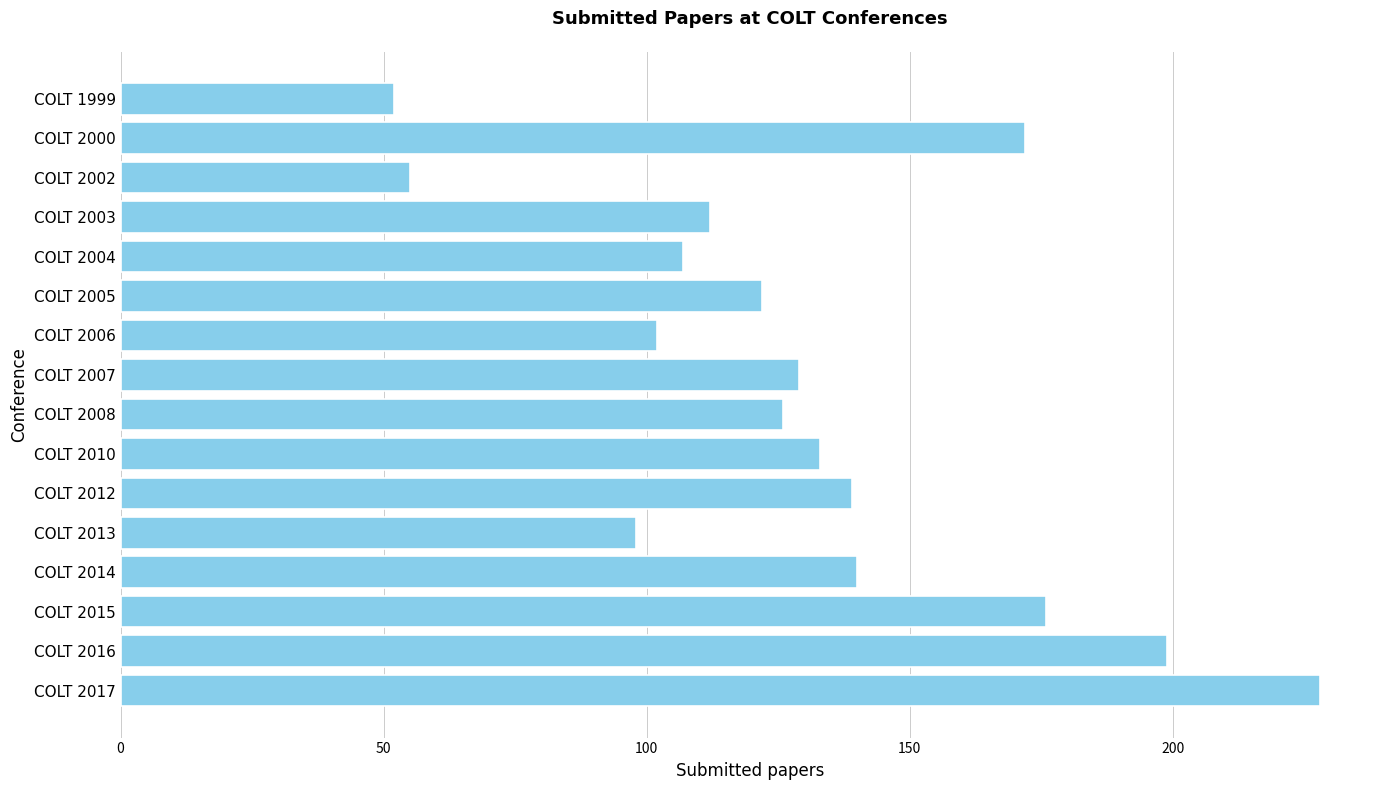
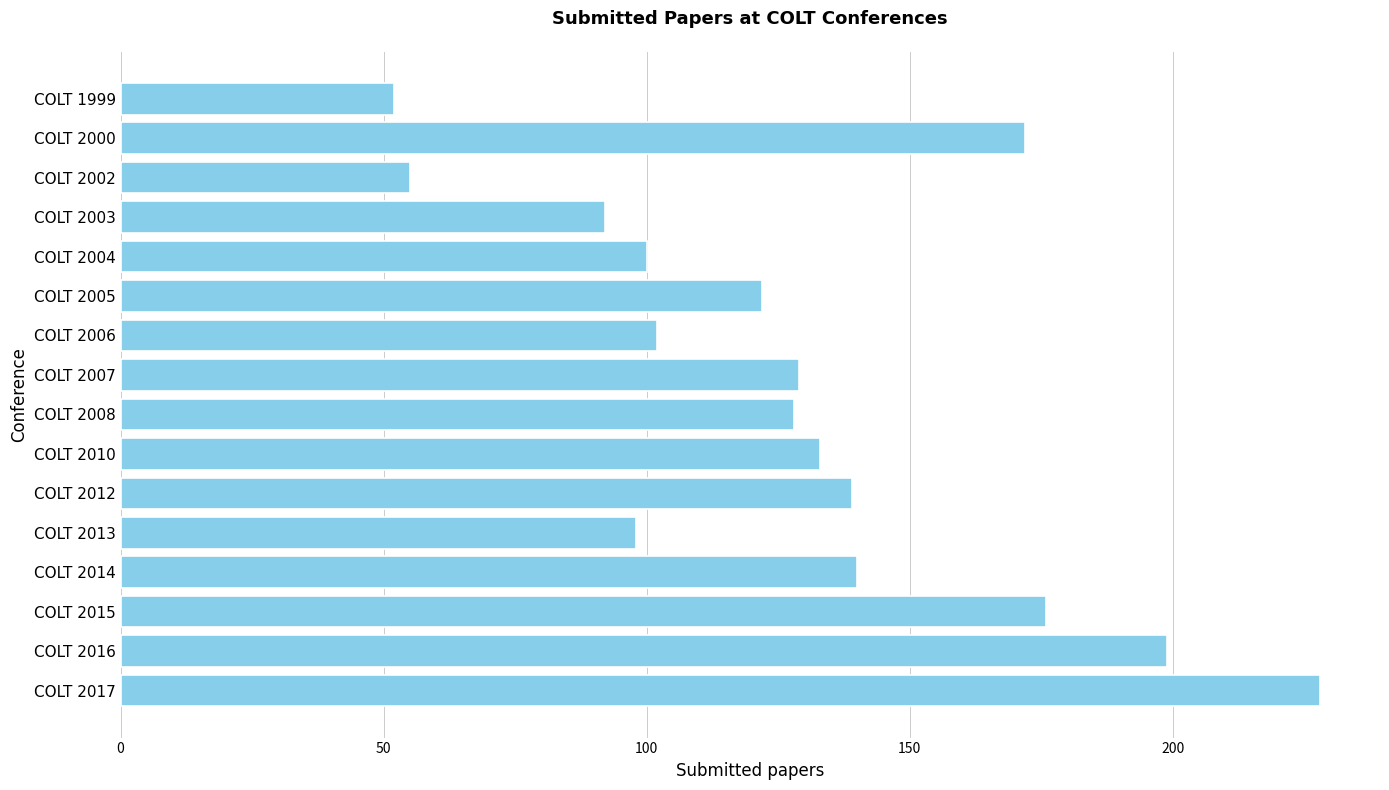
  {
    "COLT 1999": 52,
    "COLT 2000": 172,
    "COLT 2002": 55,
-   "COLT 2003": 112,
-   "COLT 2004": 107,
+   "COLT 2003": 92,
+   "COLT 2004": 100,
    "COLT 2005": 122,
    "COLT 2006": 102,
    "COLT 2007": 129,
-   "COLT 2008": 126,
+   "COLT 2008": 128,
    "COLT 2010": 133,
    "COLT 2012": 139,
    "COLT 2013": 98,
    "COLT 2014": 140,
    "COLT 2015": 176,
    "COLT 2016": 199,
    "COLT 2017": 228
  }
